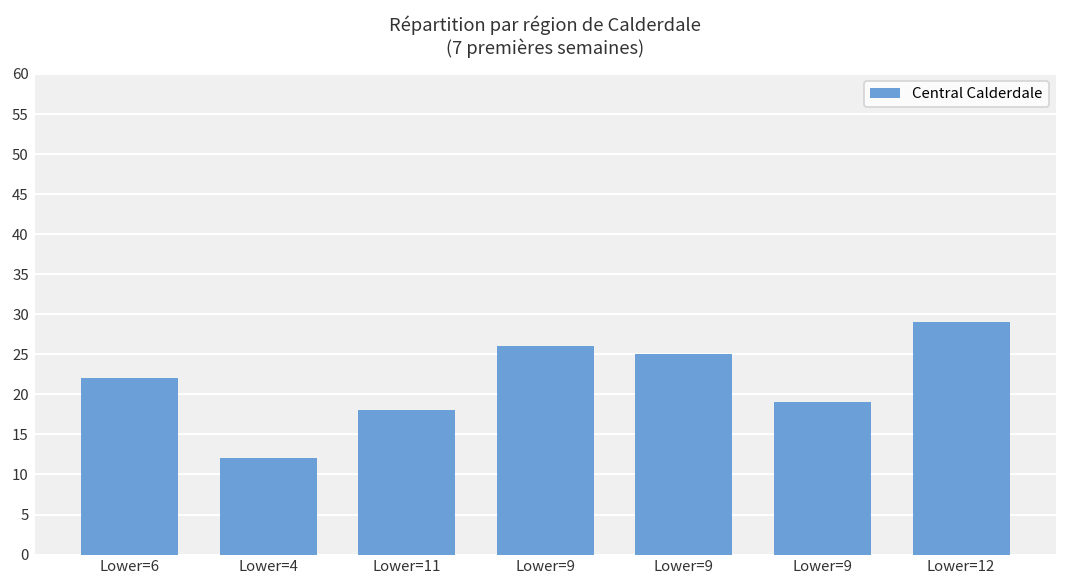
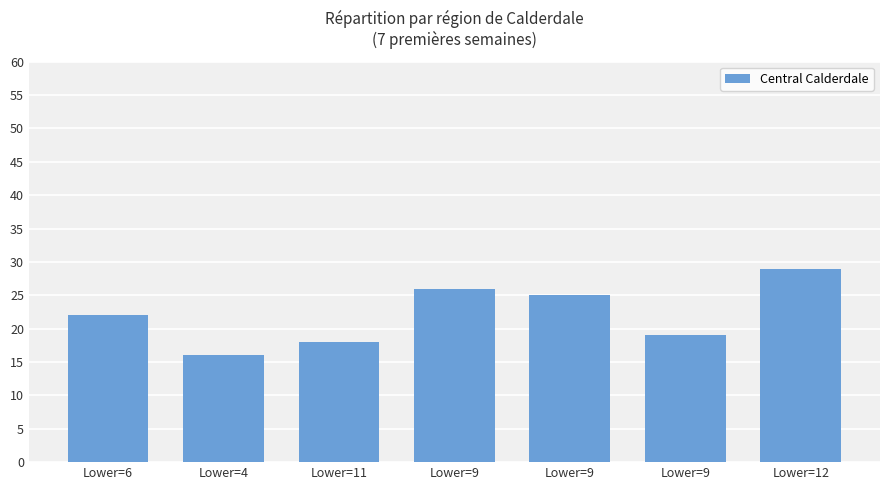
  {
    "Lower=6": 22,
-   "Lower=4": 12,
+   "Lower=4": 16,
    "Lower=11": 18,
    "Lower=12": 29
  }
